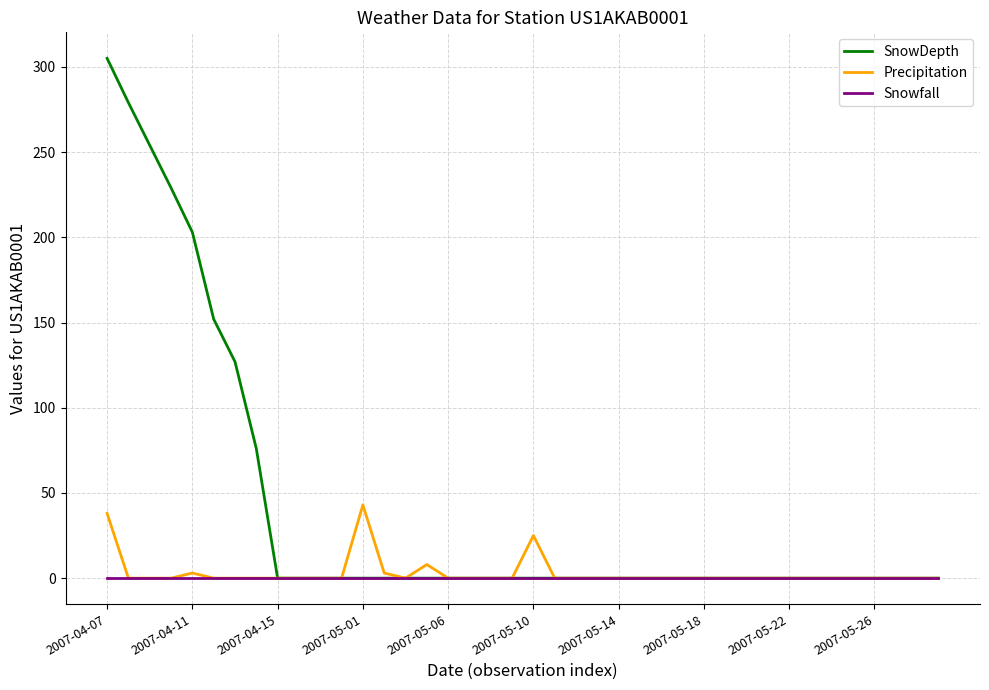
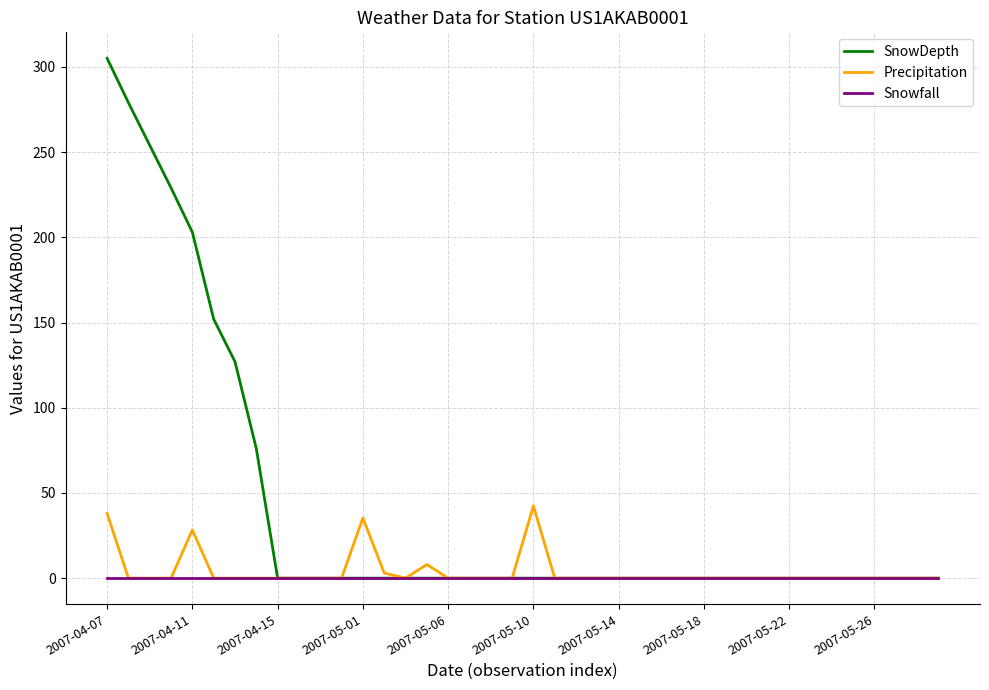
  {
    "SnowDepth": {
      "2007-04-07": 305,
      "2007-04-11": 203
    },
    "Precipitation": {
      "2007-04-07": 38,
-     "2007-04-11": 3,
-     "2007-05-01": 43,
-     "2007-05-10": 25
+     "2007-04-11": 28,
+     "2007-05-01": 35,
+     "2007-05-10": 42
    },
    "Snowfall": {
      "2007-04-07": 0,
      "2007-04-11": 0
    }
  }
